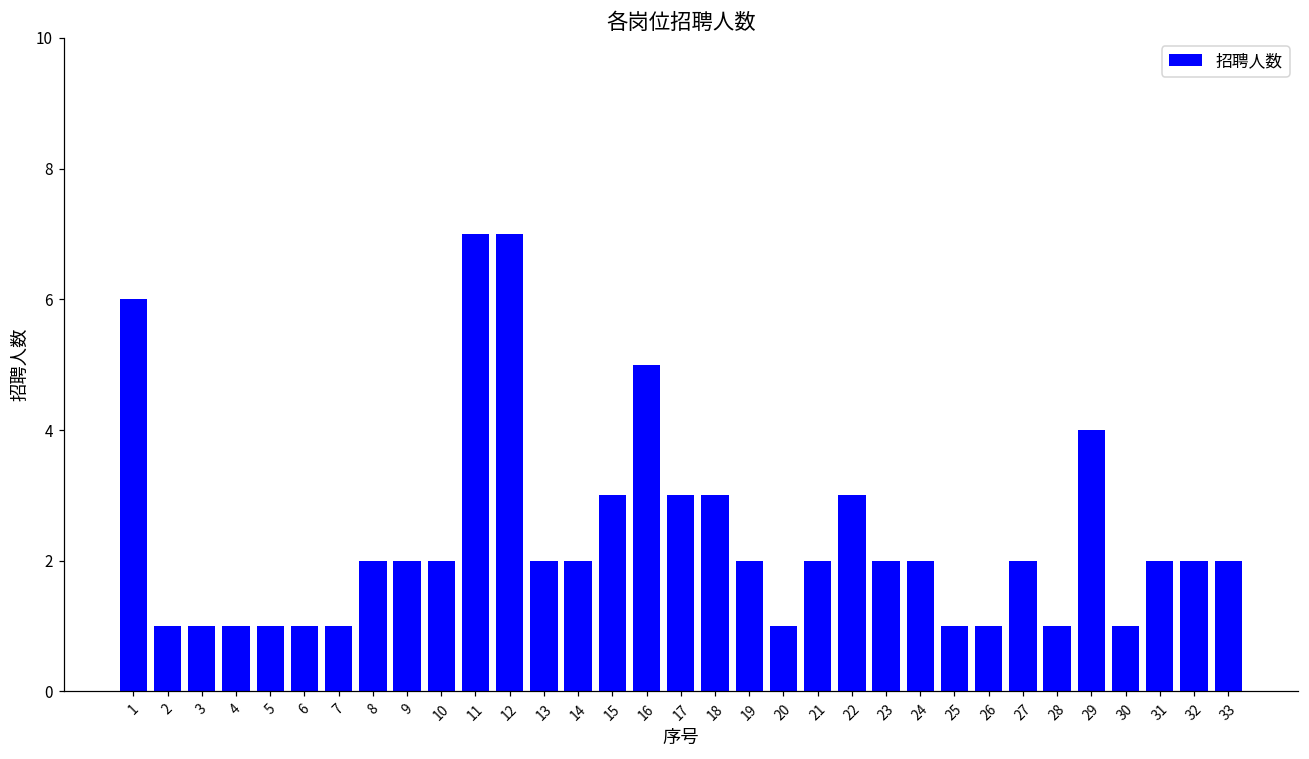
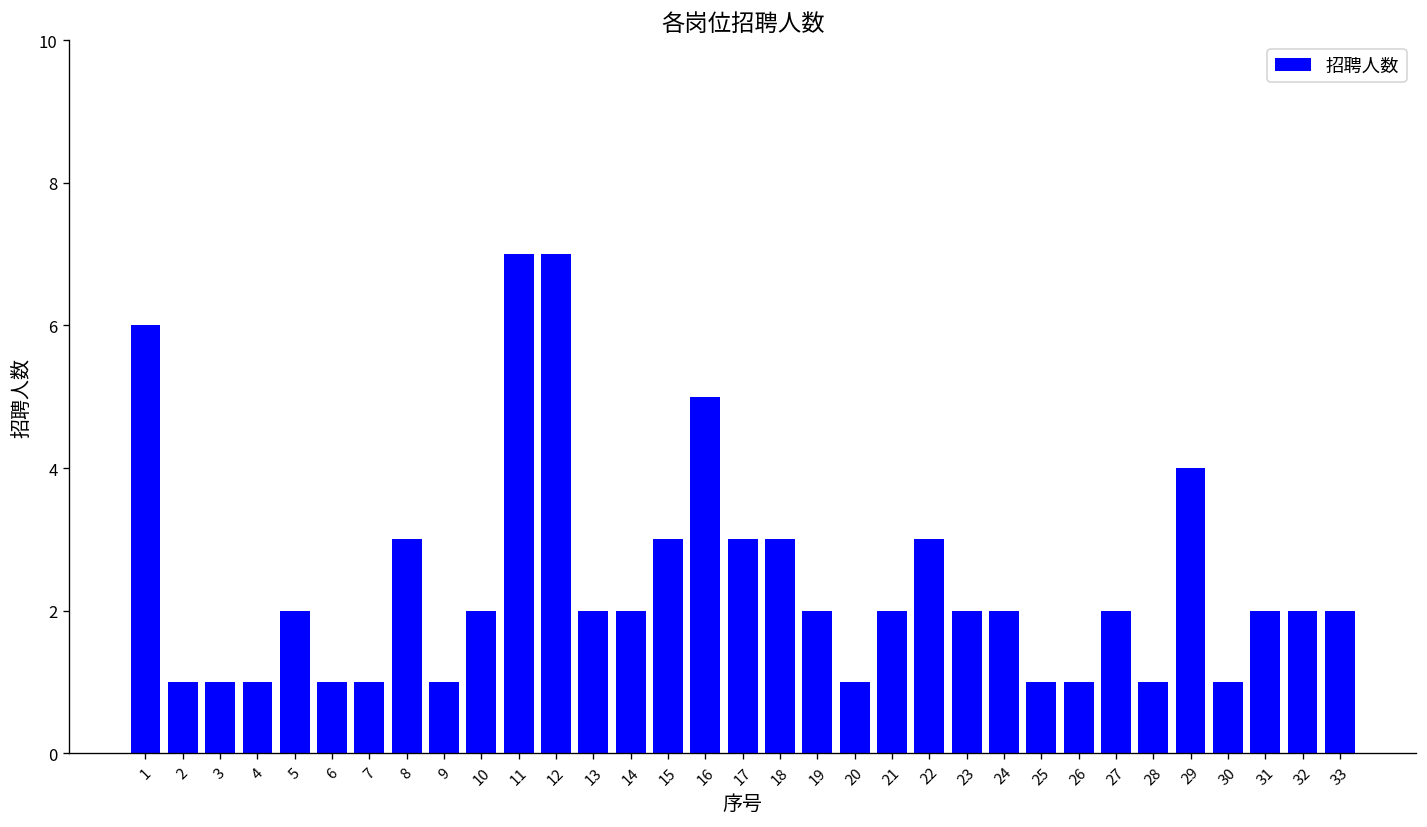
  {
    "1": 6,
    "2": 1,
    "3": 1,
    "4": 1,
-   "5": 1,
+   "5": 2,
    "6": 1,
    "7": 1,
-   "8": 2,
-   "9": 2,
+   "8": 3,
+   "9": 1,
    "10": 2,
    "11": 7,
    "12": 7,
    "13": 2,
    "14": 2,
    "15": 3,
    "16": 5,
    "17": 3,
    "18": 3,
    "19": 2,
    "20": 1,
    "21": 2,
    "22": 3,
    "23": 2,
    "24": 2,
    "25": 1,
    "26": 1,
    "27": 2,
    "28": 1,
    "29": 4,
    "30": 1,
    "31": 2,
    "32": 2,
    "33": 2
  }
